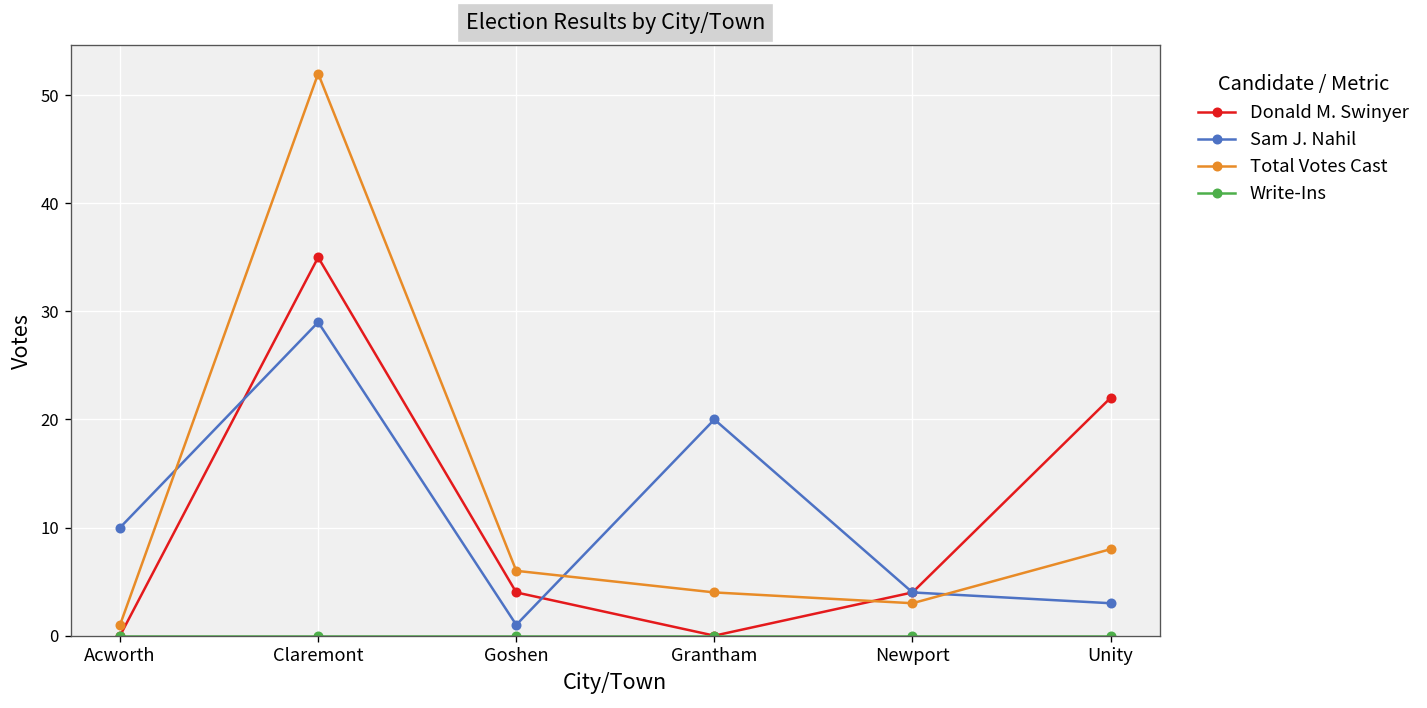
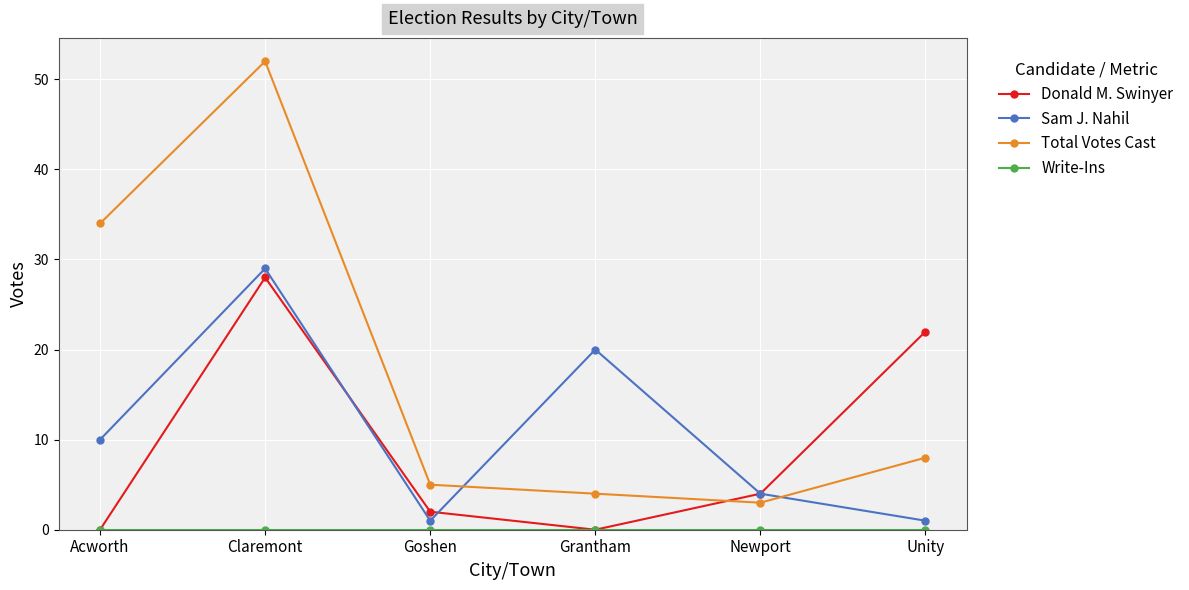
  {
    "Donald M. Swinyer": {
-     "Claremont": 35,
-     "Goshen": 4,
+     "Claremont": 28,
+     "Goshen": 2,
      "Unity": 22
    },
    "Sam J. Nahil": {
      "Acworth": 10,
      "Claremont": 29,
      "Goshen": 1,
      "Grantham": 20,
-     "Unity": 3
+     "Unity": 1
    },
    "Total Votes Cast": {
-     "Acworth": 1,
+     "Acworth": 34,
      "Claremont": 52,
-     "Goshen": 6,
+     "Goshen": 5,
      "Grantham": 4,
      "Newport": 3,
      "Unity": 8
    },
    "Write-Ins": {
      "Claremont": 0,
      "Goshen": 0,
      "Newport": 0,
      "Unity": 0
    }
  }
